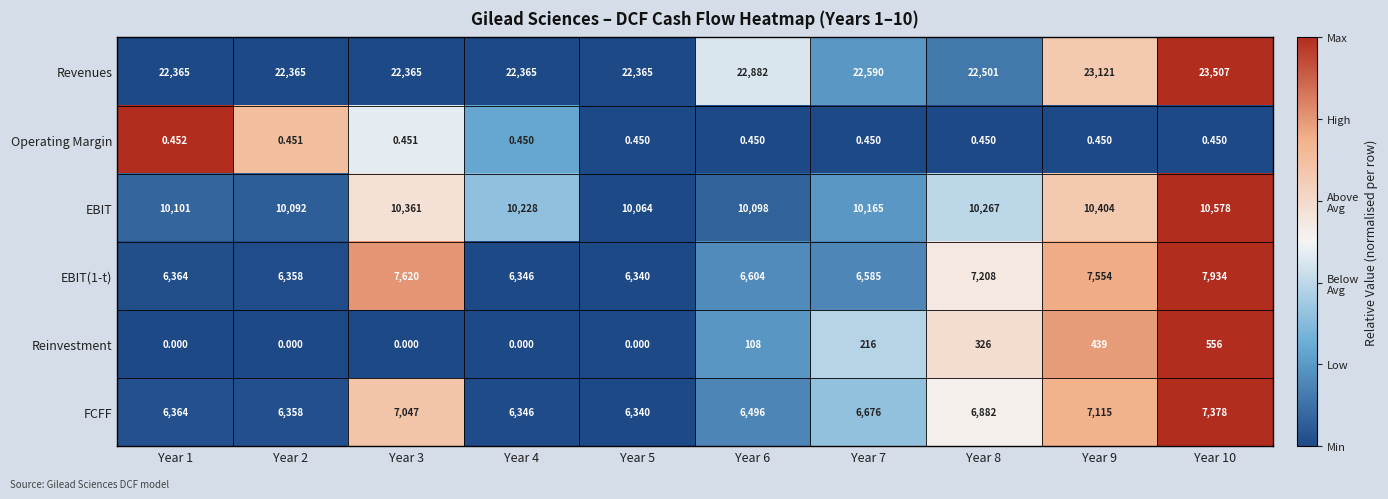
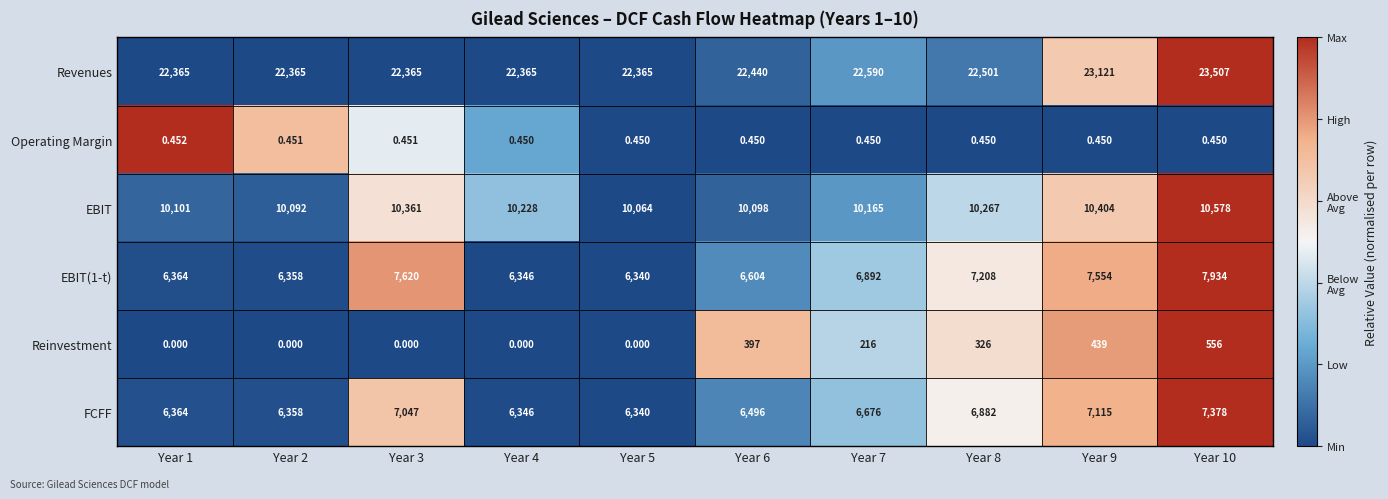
  {
    "Revenues": {
      "Year 1": "22,365",
      "Year 2": "22,365",
      "Year 3": "22,365",
      "Year 4": "22,365",
      "Year 5": "22,365",
-     "Year 6": "22,882",
+     "Year 6": "22,440",
      "Year 7": "22,590",
      "Year 8": "22,501",
      "Year 9": "23,121",
      "Year 10": "23,507"
    },
    "Operating Margin": {
      "Year 1": "0.452",
      "Year 2": "0.451",
      "Year 3": "0.451",
      "Year 4": "0.450",
      "Year 5": "0.450",
      "Year 6": "0.450",
      "Year 7": "0.450",
      "Year 8": "0.450",
      "Year 9": "0.450",
      "Year 10": "0.450"
    },
    "EBIT": {
      "Year 1": "10,101",
      "Year 2": "10,092",
      "Year 3": "10,361",
      "Year 4": "10,228",
      "Year 5": "10,064",
      "Year 6": "10,098",
      "Year 7": "10,165",
      "Year 8": "10,267",
      "Year 9": "10,404",
      "Year 10": "10,578"
    },
    "EBIT(1-t)": {
      "Year 1": "6,364",
      "Year 2": "6,358",
      "Year 3": "7,620",
      "Year 4": "6,346",
      "Year 5": "6,340",
      "Year 6": "6,604",
-     "Year 7": "6,585",
+     "Year 7": "6,892",
      "Year 8": "7,208",
      "Year 9": "7,554",
      "Year 10": "7,934"
    },
    "Reinvestment": {
      "Year 1": "0.000",
      "Year 2": "0.000",
      "Year 3": "0.000",
      "Year 4": "0.000",
      "Year 5": "0.000",
-     "Year 6": "108",
+     "Year 6": "397",
      "Year 7": "216",
      "Year 8": "326",
      "Year 9": "439",
      "Year 10": "556"
    },
    "FCFF": {
      "Year 1": "6,364",
      "Year 2": "6,358",
      "Year 3": "7,047",
      "Year 4": "6,346",
      "Year 5": "6,340",
      "Year 6": "6,496",
      "Year 7": "6,676",
      "Year 8": "6,882",
      "Year 9": "7,115",
      "Year 10": "7,378"
    }
  }
